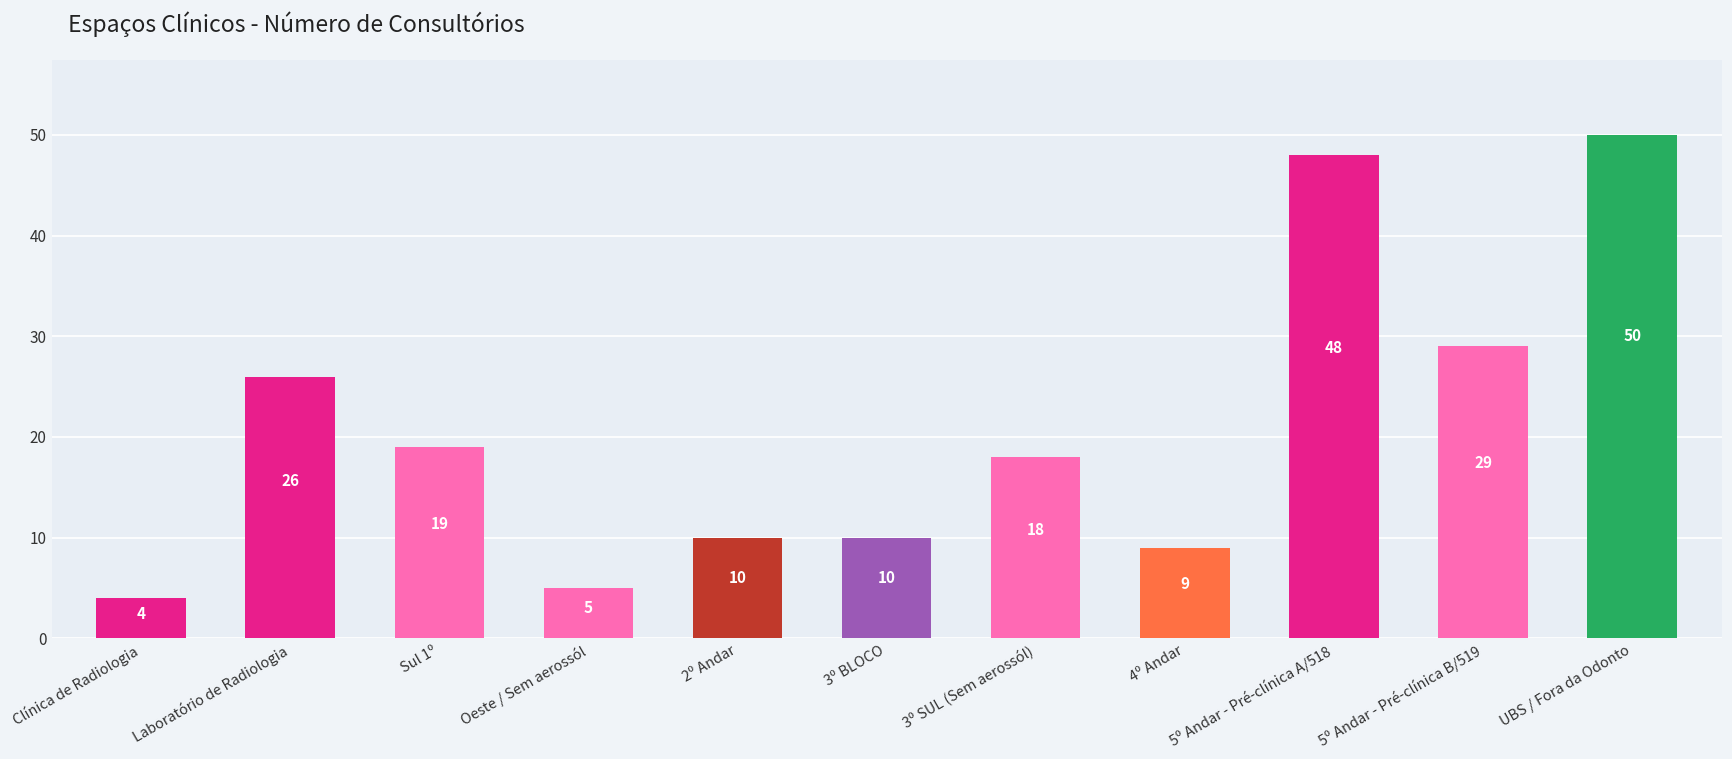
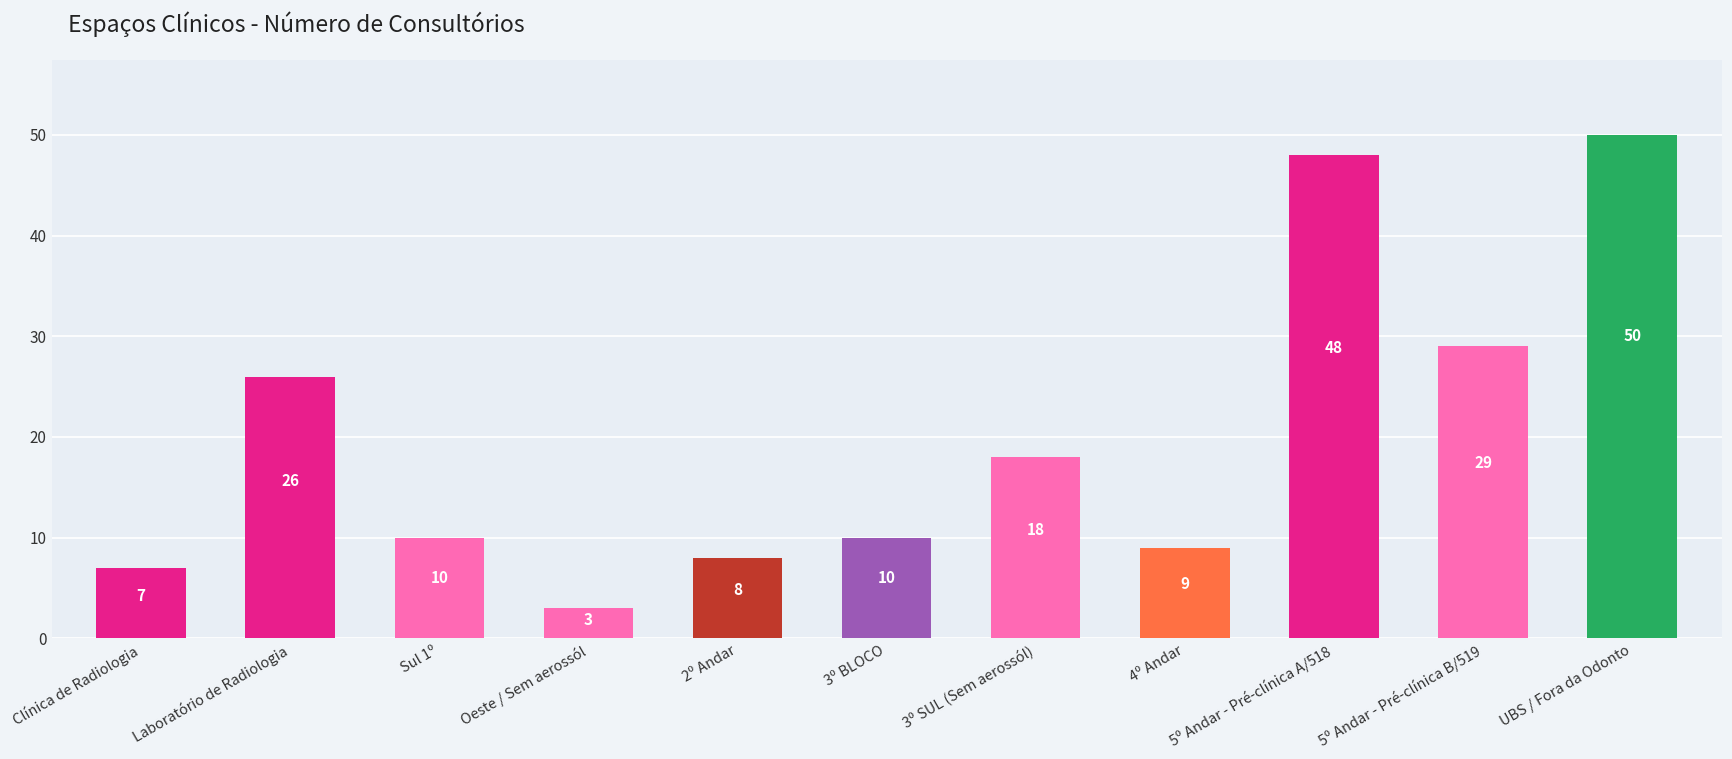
  {
-   "Clínica de Radiologia": 4,
+   "Clínica de Radiologia": 7,
    "Laboratório de Radiologia": 26,
-   "Sul 1º": 19,
-   "Oeste / Sem aerossól": 5,
-   "2º Andar": 10,
+   "Sul 1º": 10,
+   "Oeste / Sem aerossól": 3,
+   "2º Andar": 8,
    "3º BLOCO": 10,
    "3º SUL (Sem aerossól)": 18,
    "4º Andar": 9,
    "5º Andar - Pré-clínica A/518": 48,
    "5º Andar - Pré-clínica B/519": 29,
    "UBS / Fora da Odonto": 50
  }
